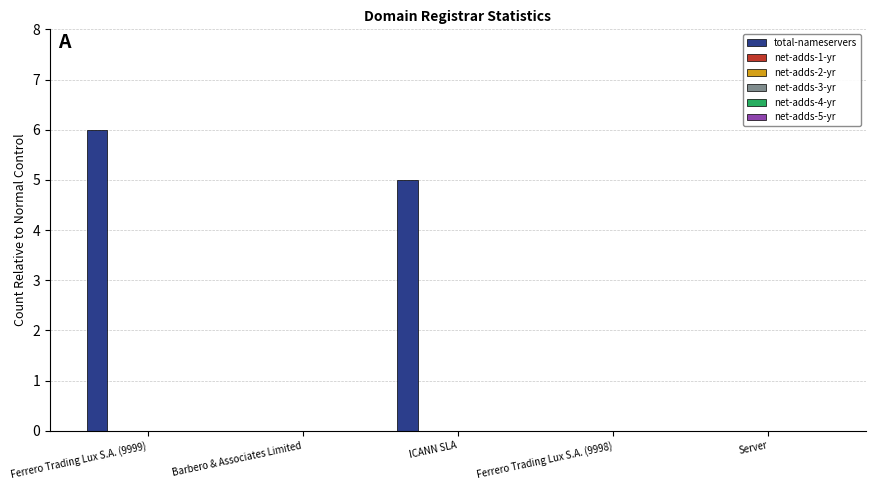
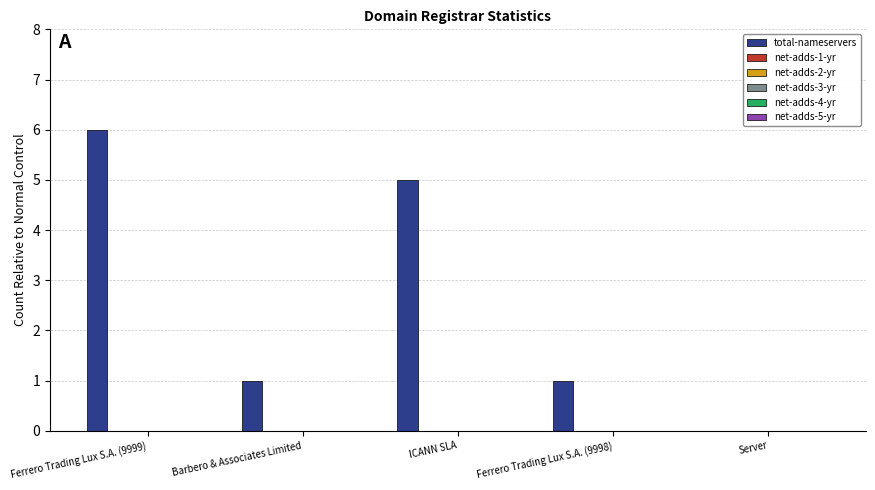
  {
    "total-nameservers": {
      "Ferrero Trading Lux S.A. (9999)": 6,
-     "Barbero & Associates Limited": 0,
+     "Barbero & Associates Limited": 1,
      "ICANN SLA": 5,
-     "Ferrero Trading Lux S.A. (9998)": 0,
+     "Ferrero Trading Lux S.A. (9998)": 1,
      "Server": 0
    },
    "net-adds-1-yr": {
      "Ferrero Trading Lux S.A. (9999)": 0,
      "Barbero & Associates Limited": 0,
      "ICANN SLA": 0,
      "Ferrero Trading Lux S.A. (9998)": 0,
      "Server": 0
    },
    "net-adds-2-yr": {
      "Ferrero Trading Lux S.A. (9999)": 0,
      "Barbero & Associates Limited": 0,
      "ICANN SLA": 0,
      "Ferrero Trading Lux S.A. (9998)": 0,
      "Server": 0
    },
    "net-adds-3-yr": {
      "Ferrero Trading Lux S.A. (9999)": 0,
      "Barbero & Associates Limited": 0,
      "ICANN SLA": 0,
      "Ferrero Trading Lux S.A. (9998)": 0,
      "Server": 0
    },
    "net-adds-4-yr": {
      "Ferrero Trading Lux S.A. (9999)": 0,
      "Barbero & Associates Limited": 0,
      "ICANN SLA": 0,
      "Ferrero Trading Lux S.A. (9998)": 0,
      "Server": 0
    },
    "net-adds-5-yr": {
      "Ferrero Trading Lux S.A. (9999)": 0,
      "Barbero & Associates Limited": 0,
      "ICANN SLA": 0,
      "Ferrero Trading Lux S.A. (9998)": 0,
      "Server": 0
    }
  }
